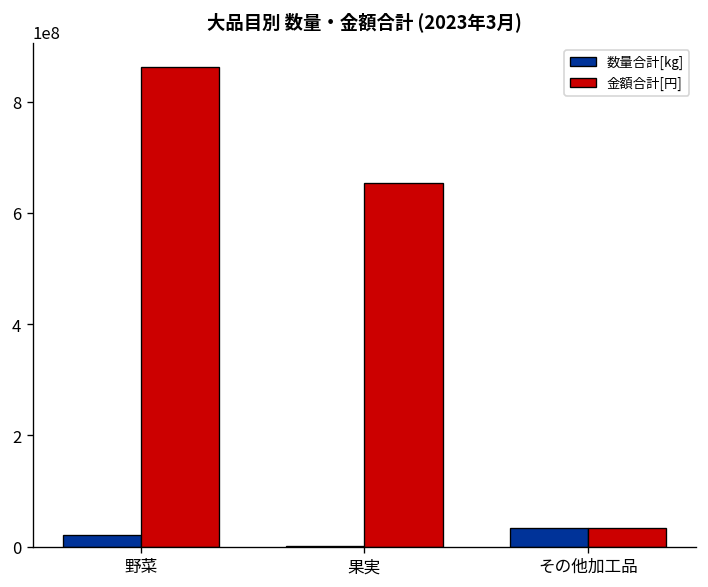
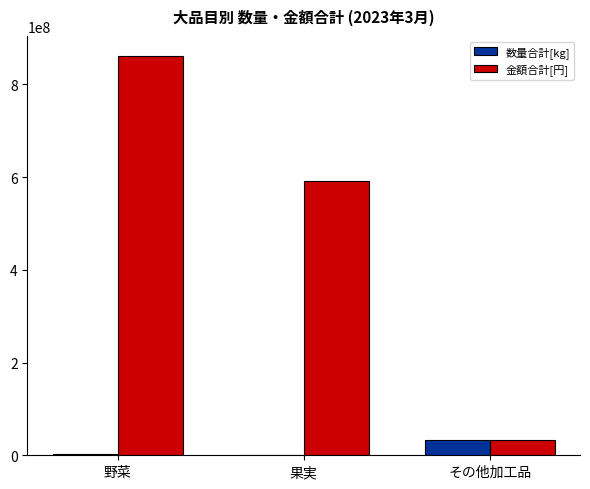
  {
    "数量合計[kg]": {
-     "野菜": 20000000,
+     "野菜": 0,
      "その他加工品": 30000000
    },
    "金額合計[円]": {
      "野菜": 860000000,
-     "果実": 650000000,
+     "果実": 590000000,
      "その他加工品": 30000000
    }
  }
